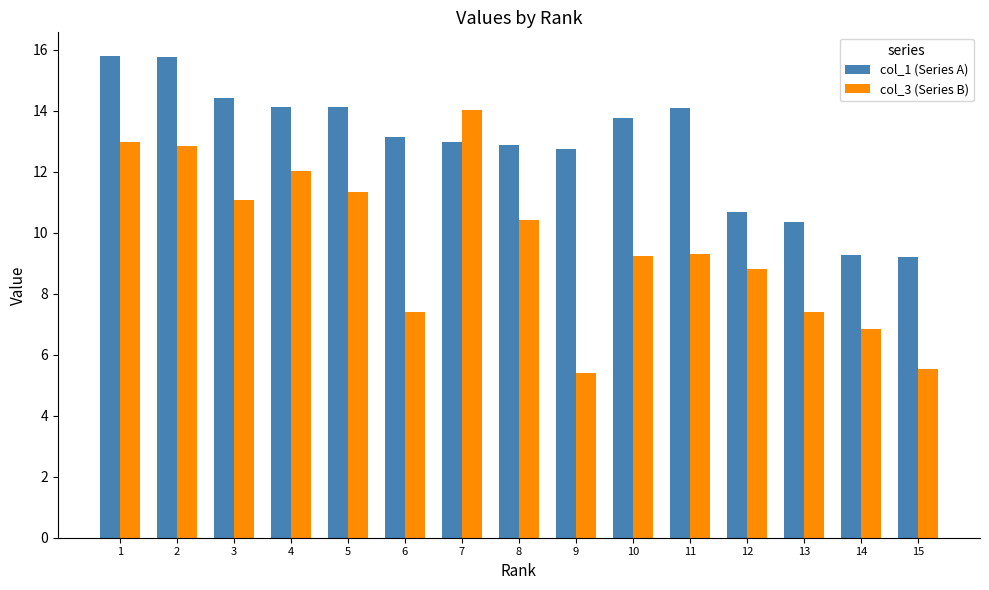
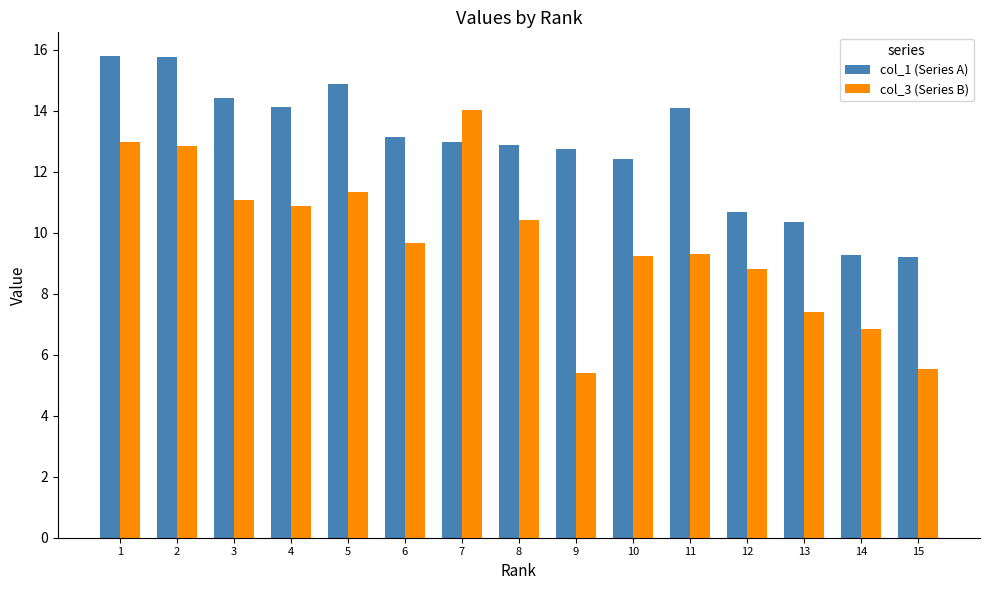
  {
    "col_1 (Series A)": {
      "1": 15.8,
      "2": 15.8,
      "3": 14.4,
      "4": 14.1,
-     "5": 14.1,
+     "5": 14.9,
      "6": 13.1,
      "7": 13.0,
      "8": 12.9,
      "9": 12.7,
-     "10": 13.8,
+     "10": 12.4,
      "11": 14.1,
      "12": 10.7,
      "13": 10.3,
      "14": 9.3,
      "15": 9.2
    },
    "col_3 (Series B)": {
      "1": 13.0,
      "2": 12.8,
      "3": 11.1,
-     "4": 12.0,
+     "4": 10.9,
      "5": 11.3,
-     "6": 7.4,
+     "6": 9.7,
      "7": 14.0,
      "8": 10.4,
      "9": 5.4,
      "10": 9.2,
      "11": 9.3,
      "12": 8.8,
      "13": 7.4,
      "14": 6.8,
      "15": 5.5
    }
  }
